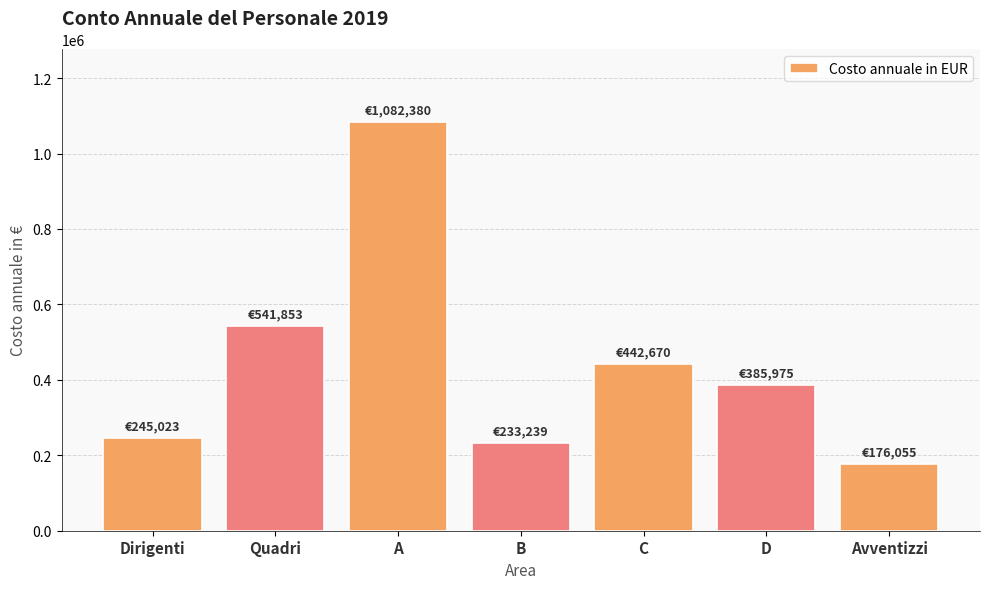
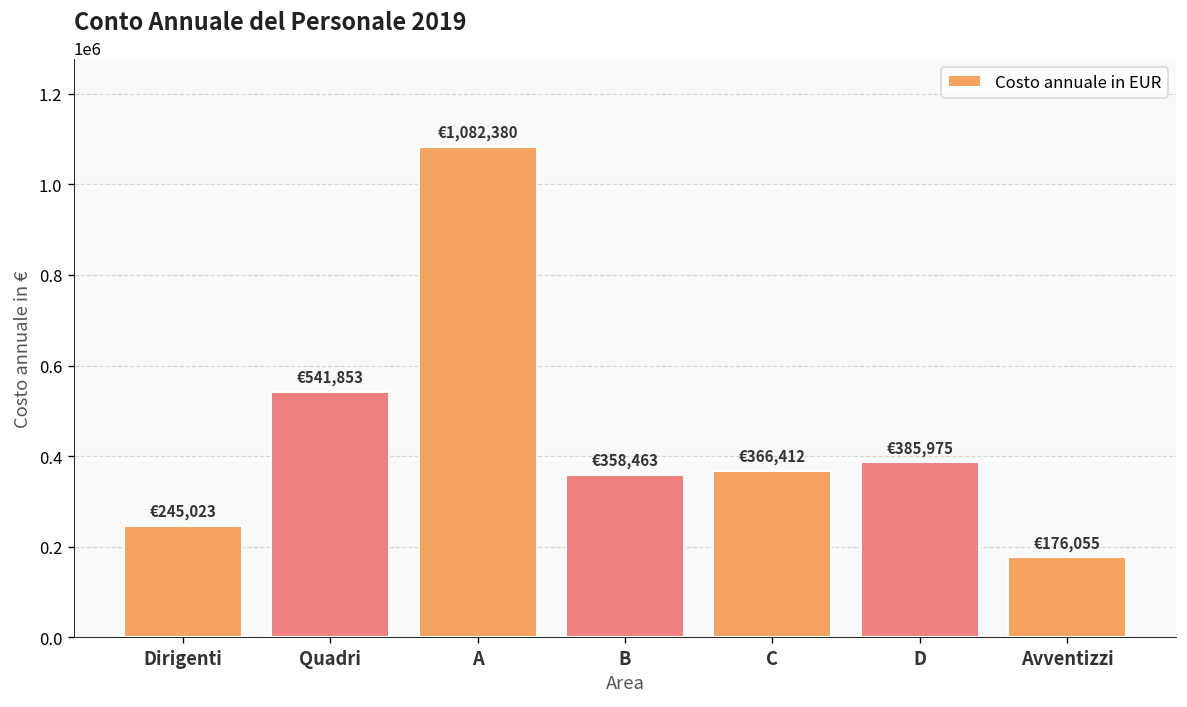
  {
    "Dirigenti": "€245,023",
    "Quadri": "€541,853",
    "A": "€1,082,380",
-   "B": "€233,239",
-   "C": "€442,670",
+   "B": "€358,463",
+   "C": "€366,412",
    "D": "€385,975",
    "Avventizzi": "€176,055"
  }
